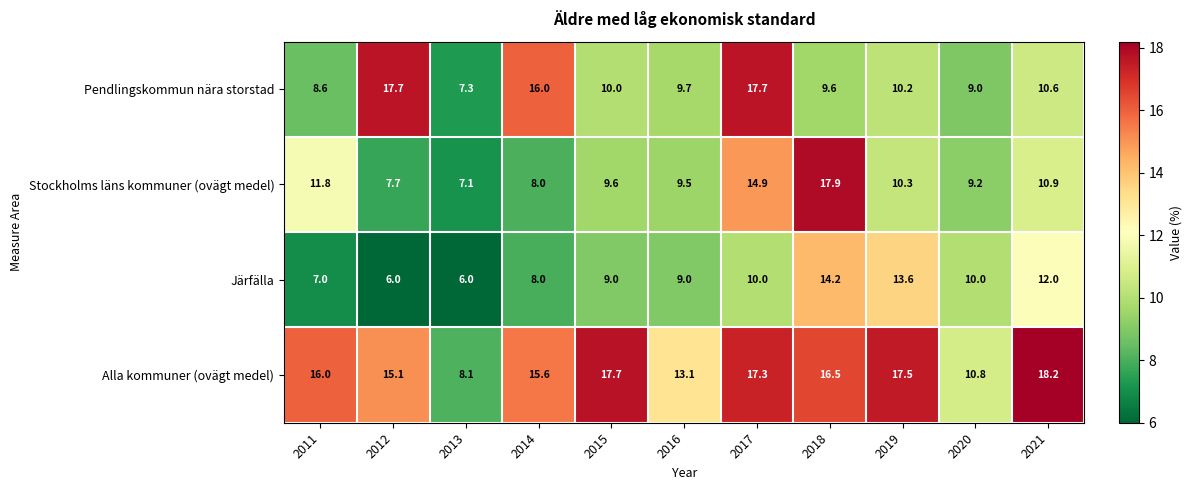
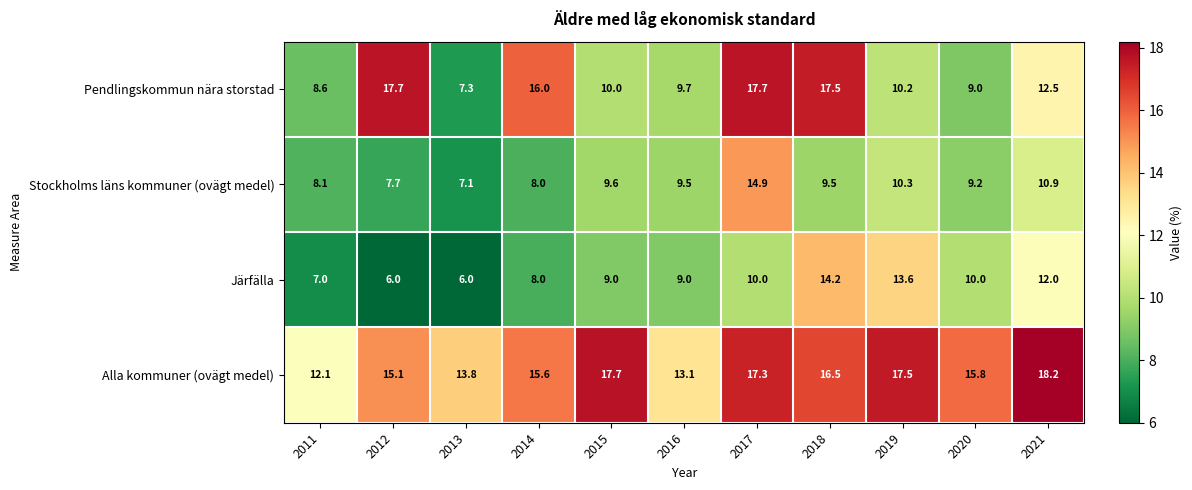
  {
    "Pendlingskommun nära storstad": {
      "2011": 8.6,
      "2012": 17.7,
      "2013": 7.3,
      "2014": 16.0,
      "2015": 10.0,
      "2016": 9.7,
      "2017": 17.7,
-     "2018": 9.6,
+     "2018": 17.5,
      "2019": 10.2,
      "2020": 9.0,
-     "2021": 10.6
+     "2021": 12.5
    },
    "Stockholms läns kommuner (ovägt medel)": {
-     "2011": 11.8,
+     "2011": 8.1,
      "2012": 7.7,
      "2013": 7.1,
      "2014": 8.0,
      "2015": 9.6,
      "2016": 9.5,
      "2017": 14.9,
-     "2018": 17.9,
+     "2018": 9.5,
      "2019": 10.3,
      "2020": 9.2,
      "2021": 10.9
    },
    "Järfälla": {
      "2011": 7.0,
      "2012": 6.0,
      "2013": 6.0,
      "2014": 8.0,
      "2015": 9.0,
      "2016": 9.0,
      "2017": 10.0,
      "2018": 14.2,
      "2019": 13.6,
      "2020": 10.0,
      "2021": 12.0
    },
    "Alla kommuner (ovägt medel)": {
-     "2011": 16.0,
+     "2011": 12.1,
      "2012": 15.1,
-     "2013": 8.1,
+     "2013": 13.8,
      "2014": 15.6,
      "2015": 17.7,
      "2016": 13.1,
      "2017": 17.3,
      "2018": 16.5,
      "2019": 17.5,
-     "2020": 10.8,
+     "2020": 15.8,
      "2021": 18.2
    }
  }
